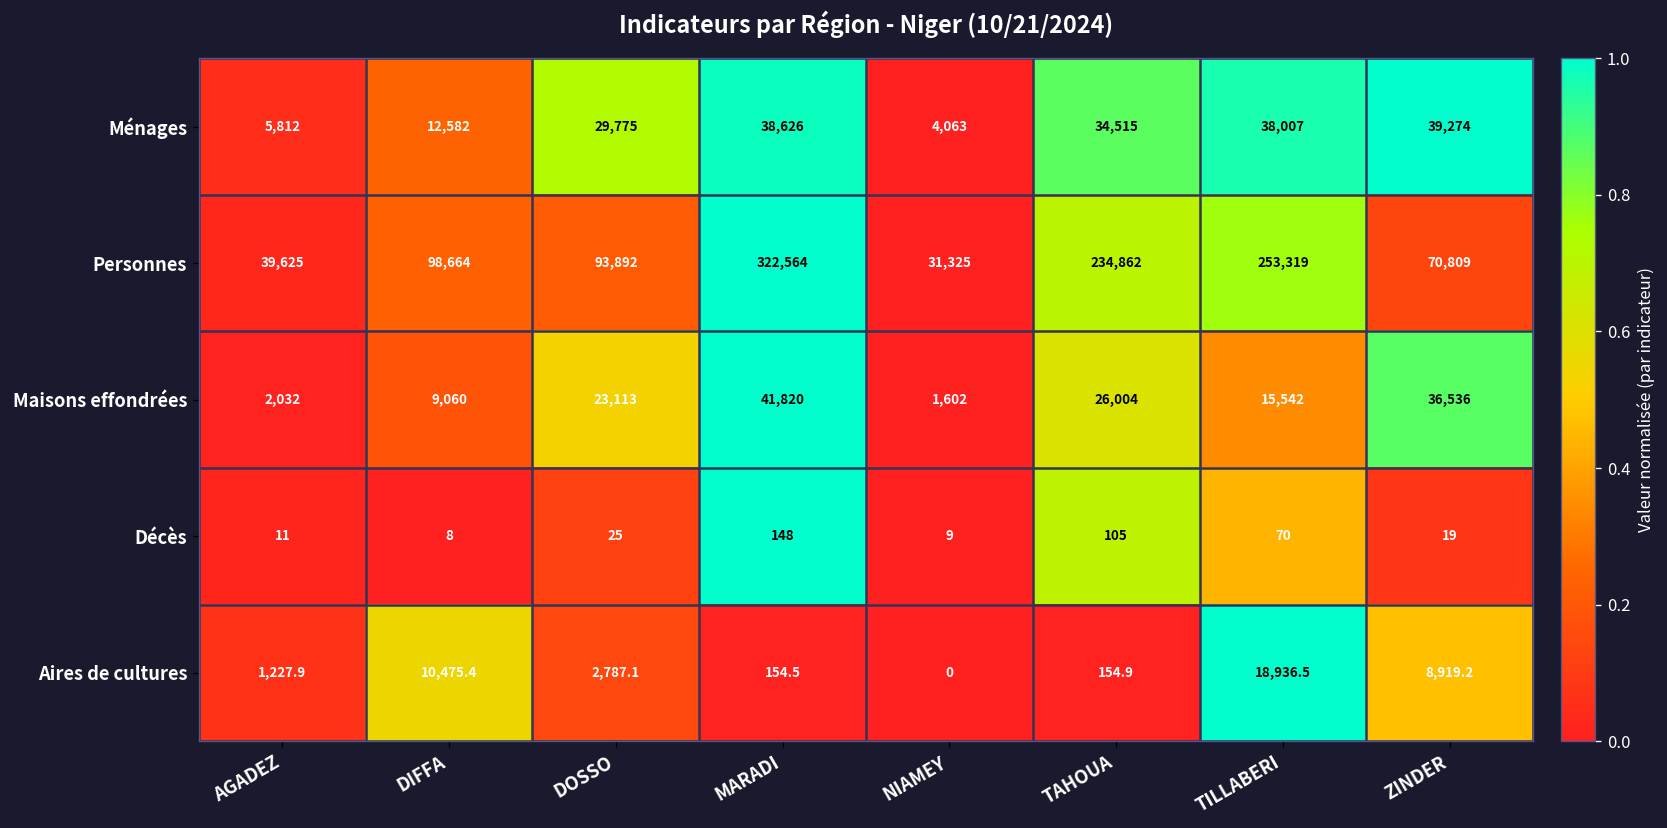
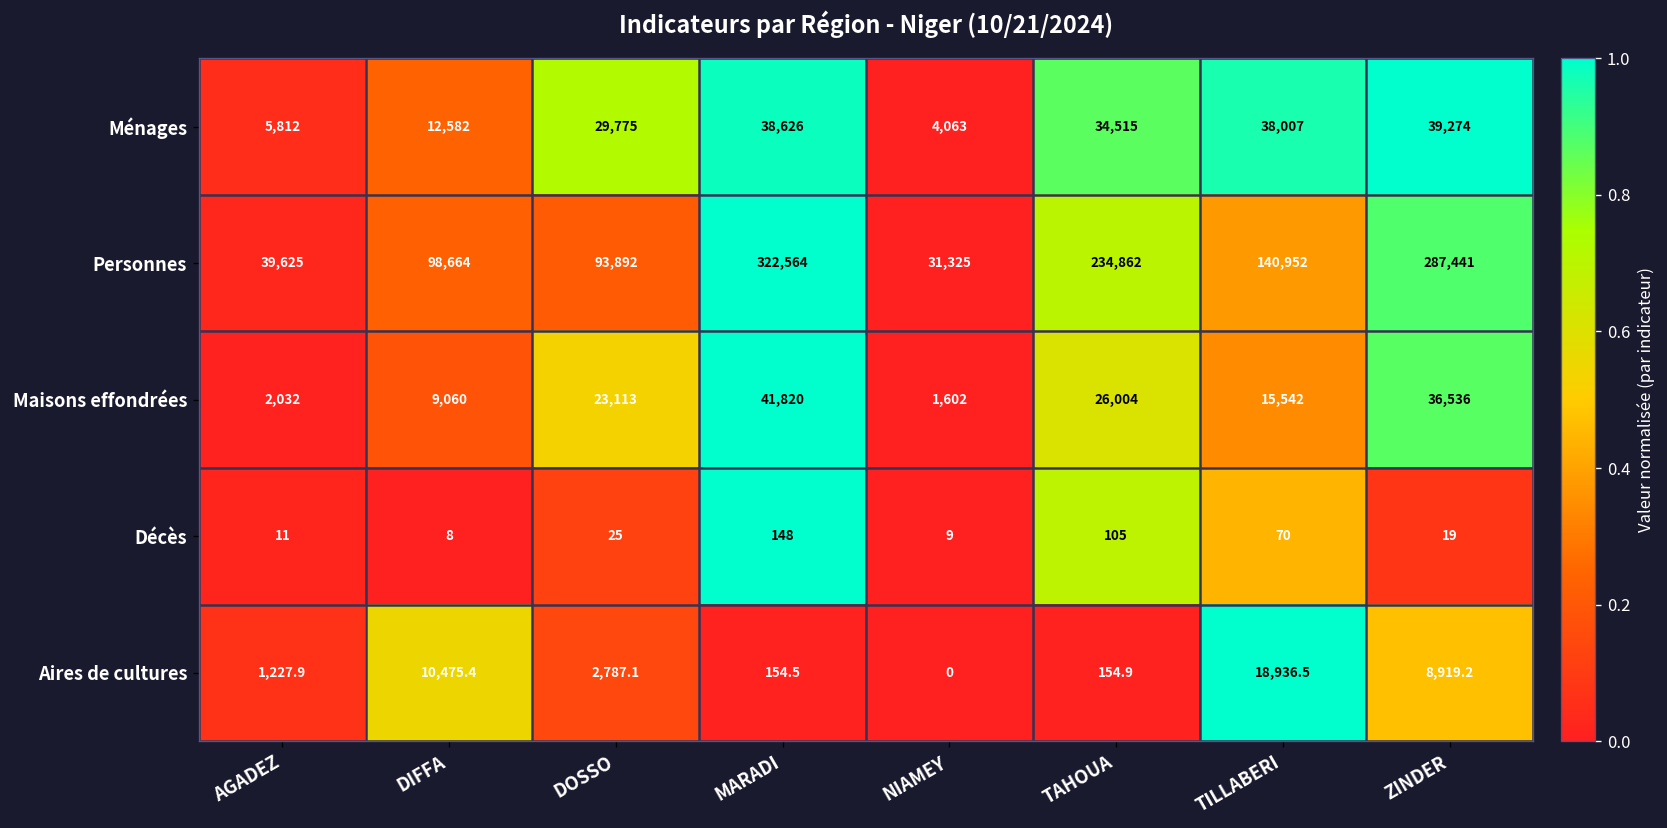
  {
    "Ménages": {
      "AGADEZ": "5,812",
      "DIFFA": "12,582",
      "DOSSO": "29,775",
      "MARADI": "38,626",
      "NIAMEY": "4,063",
      "TAHOUA": "34,515",
      "TILLABERI": "38,007",
      "ZINDER": "39,274"
    },
    "Personnes": {
      "AGADEZ": "39,625",
      "DIFFA": "98,664",
      "DOSSO": "93,892",
      "MARADI": "322,564",
      "NIAMEY": "31,325",
      "TAHOUA": "234,862",
-     "TILLABERI": "253,319",
-     "ZINDER": "70,809"
+     "TILLABERI": "140,952",
+     "ZINDER": "287,441"
    },
    "Maisons effondrées": {
      "AGADEZ": "2,032",
      "DIFFA": "9,060",
      "DOSSO": "23,113",
      "MARADI": "41,820",
      "NIAMEY": "1,602",
      "TAHOUA": "26,004",
      "TILLABERI": "15,542",
      "ZINDER": "36,536"
    },
    "Décès": {
      "AGADEZ": "11",
      "DIFFA": "8",
      "DOSSO": "25",
      "MARADI": "148",
      "NIAMEY": "9",
      "TAHOUA": "105",
      "TILLABERI": "70",
      "ZINDER": "19"
    },
    "Aires de cultures": {
      "AGADEZ": "1,227.9",
      "DIFFA": "10,475.4",
      "DOSSO": "2,787.1",
      "MARADI": "154.5",
      "NIAMEY": "0",
      "TAHOUA": "154.9",
      "TILLABERI": "18,936.5",
      "ZINDER": "8,919.2"
    }
  }
